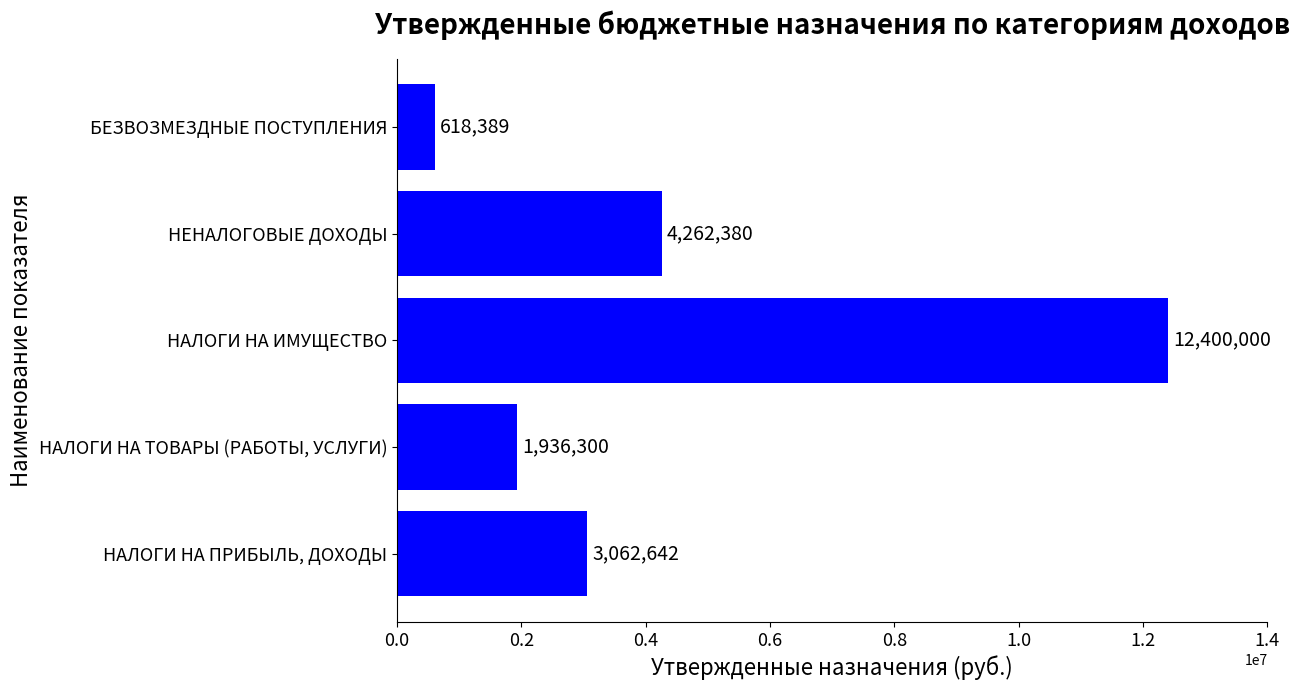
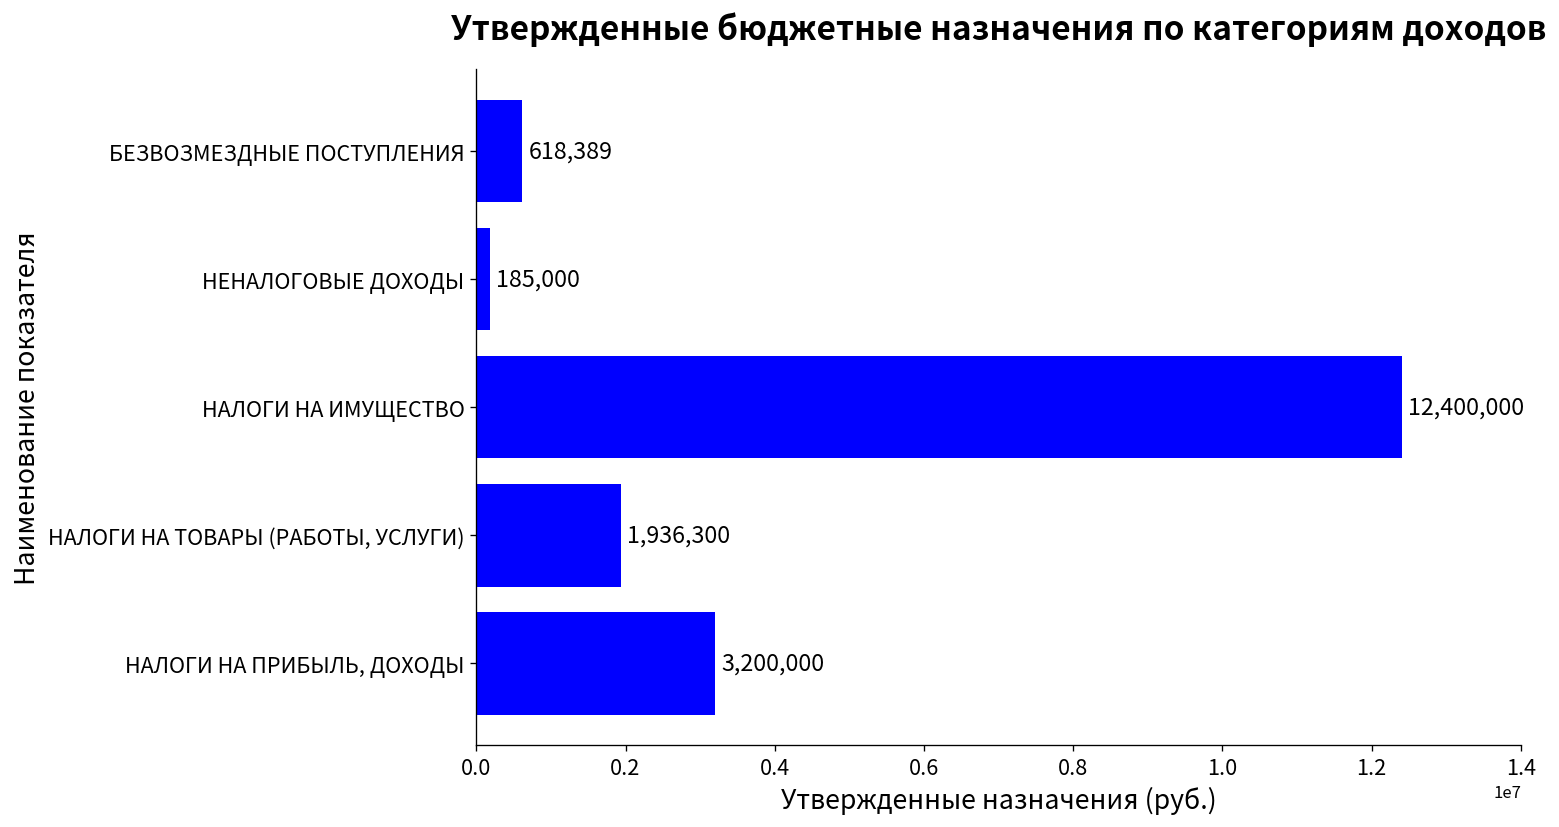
  {
    "БЕЗВОЗМЕЗДНЫЕ ПОСТУПЛЕНИЯ": "618,389",
-   "НЕНАЛОГОВЫЕ ДОХОДЫ": "4,262,380",
+   "НЕНАЛОГОВЫЕ ДОХОДЫ": "185,000",
    "НАЛОГИ НА ИМУЩЕСТВО": "12,400,000",
    "НАЛОГИ НА ТОВАРЫ (РАБОТЫ, УСЛУГИ)": "1,936,300",
-   "НАЛОГИ НА ПРИБЫЛЬ, ДОХОДЫ": "3,062,642"
+   "НАЛОГИ НА ПРИБЫЛЬ, ДОХОДЫ": "3,200,000"
  }
